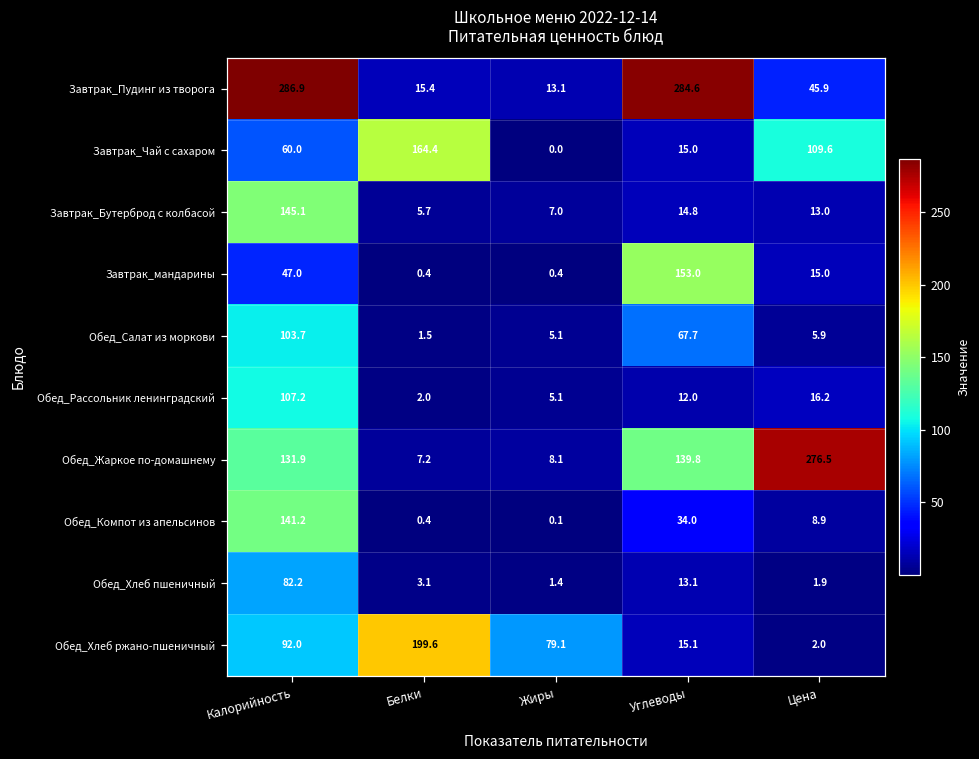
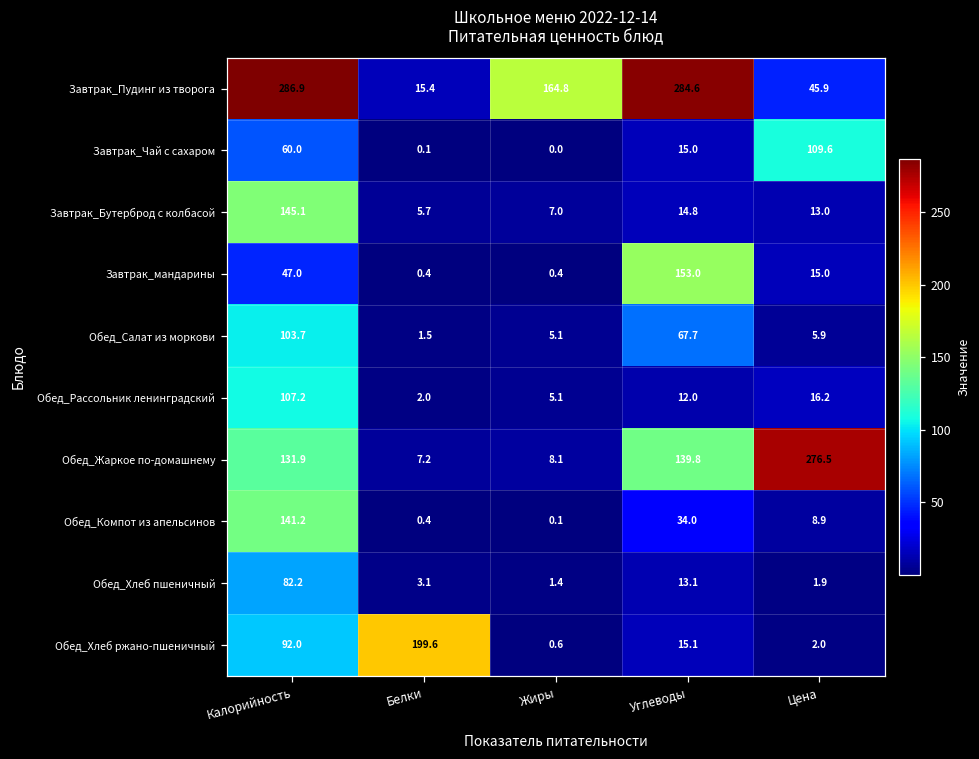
  {
    "Завтрак_Пудинг из творога": {
      "Калорийность": 286.9,
      "Белки": 15.4,
-     "Жиры": 13.1,
+     "Жиры": 164.8,
      "Углеводы": 284.6,
      "Цена": 45.9
    },
    "Завтрак_Чай с сахаром": {
      "Калорийность": 60.0,
-     "Белки": 164.4,
+     "Белки": 0.1,
      "Жиры": 0.0,
      "Углеводы": 15.0,
      "Цена": 109.6
    },
    "Завтрак_Бутерброд с колбасой": {
      "Калорийность": 145.1,
      "Белки": 5.7,
      "Жиры": 7.0,
      "Углеводы": 14.8,
      "Цена": 13.0
    },
    "Завтрак_мандарины": {
      "Калорийность": 47.0,
      "Белки": 0.4,
      "Жиры": 0.4,
      "Углеводы": 153.0,
      "Цена": 15.0
    },
    "Обед_Салат из моркови": {
      "Калорийность": 103.7,
      "Белки": 1.5,
      "Жиры": 5.1,
      "Углеводы": 67.7,
      "Цена": 5.9
    },
    "Обед_Рассольник ленинградский": {
      "Калорийность": 107.2,
      "Белки": 2.0,
      "Жиры": 5.1,
      "Углеводы": 12.0,
      "Цена": 16.2
    },
    "Обед_Жаркое по-домашнему": {
      "Калорийность": 131.9,
      "Белки": 7.2,
      "Жиры": 8.1,
      "Углеводы": 139.8,
      "Цена": 276.5
    },
    "Обед_Компот из апельсинов": {
      "Калорийность": 141.2,
      "Белки": 0.4,
      "Жиры": 0.1,
      "Углеводы": 34.0,
      "Цена": 8.9
    },
    "Обед_Хлеб пшеничный": {
      "Калорийность": 82.2,
      "Белки": 3.1,
      "Жиры": 1.4,
      "Углеводы": 13.1,
      "Цена": 1.9
    },
    "Обед_Хлеб ржано-пшеничный": {
      "Калорийность": 92.0,
      "Белки": 199.6,
-     "Жиры": 79.1,
+     "Жиры": 0.6,
      "Углеводы": 15.1,
      "Цена": 2.0
    }
  }
